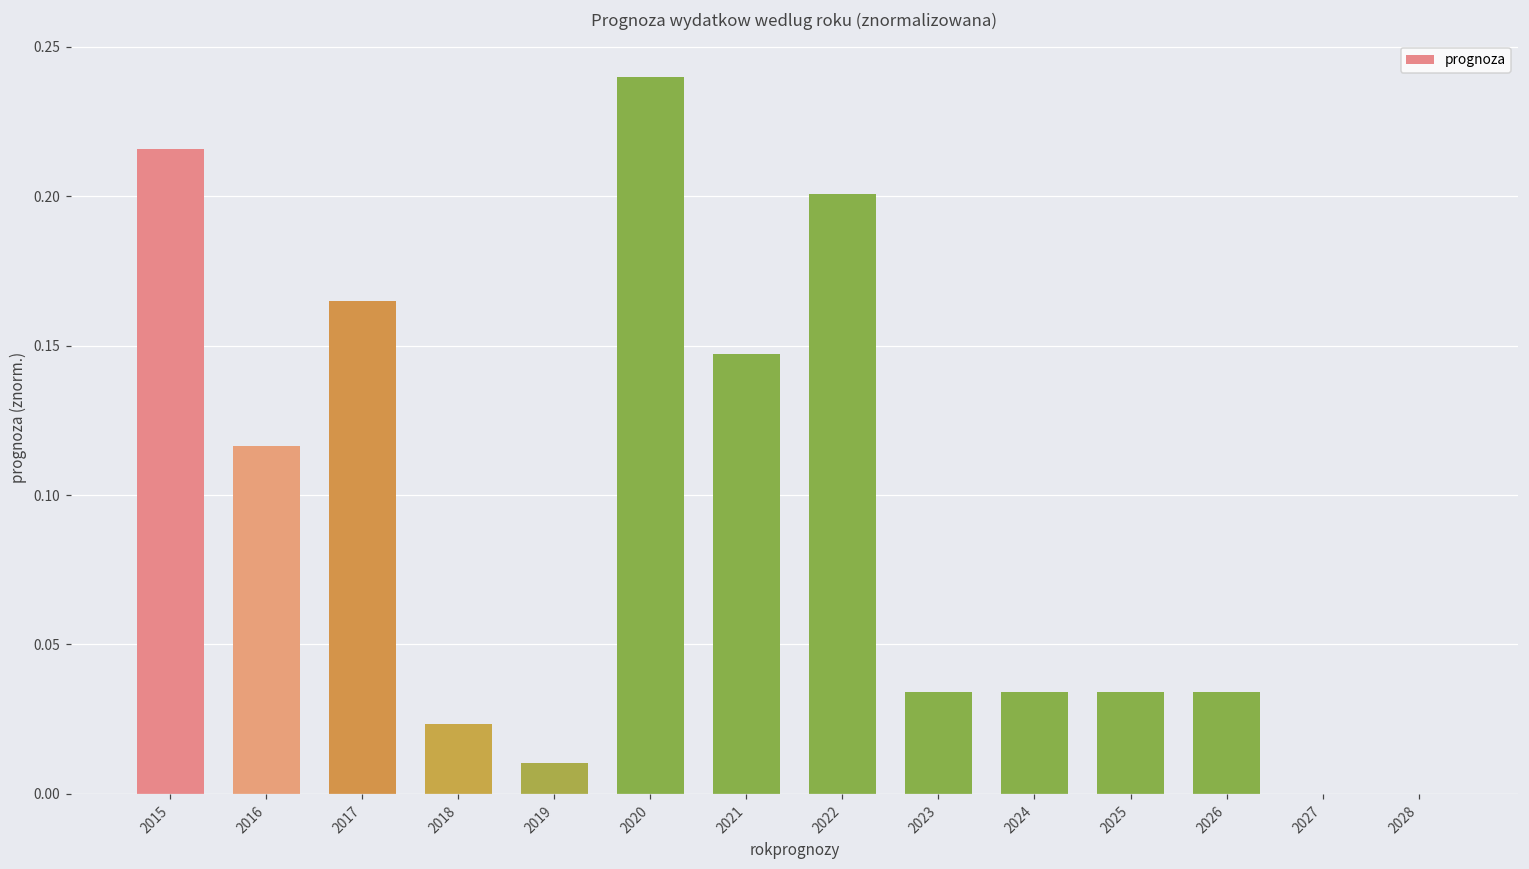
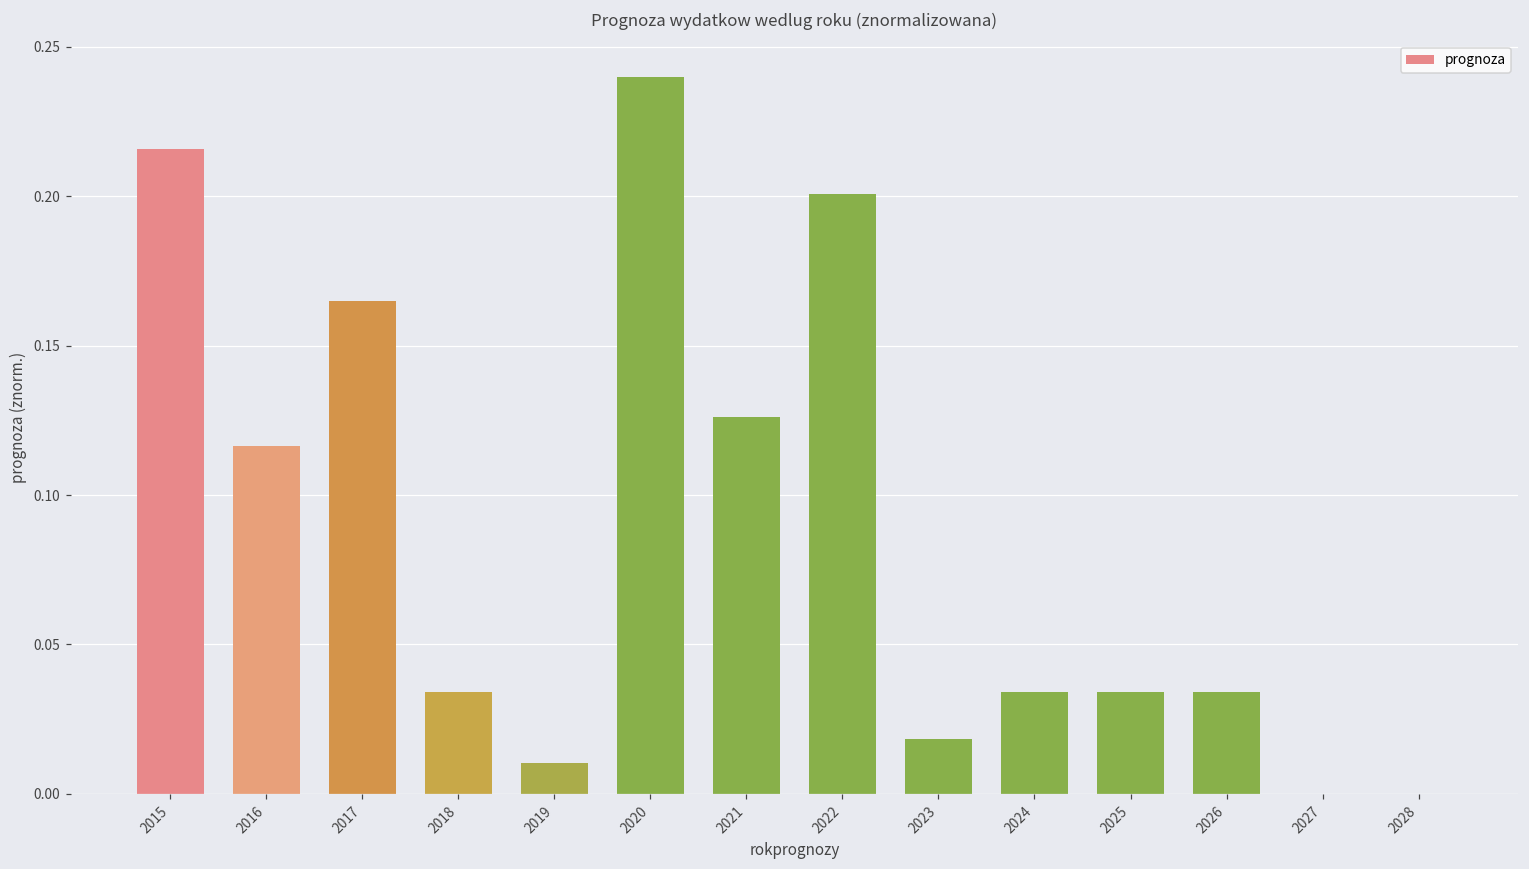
  {
    "2015": 0.216,
    "2016": 0.117,
    "2017": 0.165,
-   "2018": 0.023,
+   "2018": 0.034,
    "2019": 0.010,
    "2020": 0.240,
-   "2021": 0.147,
+   "2021": 0.126,
    "2022": 0.201,
-   "2023": 0.034,
+   "2023": 0.019,
    "2024": 0.034,
    "2025": 0.034,
    "2026": 0.034,
    "2027": 0.000,
    "2028": 0.000
  }
